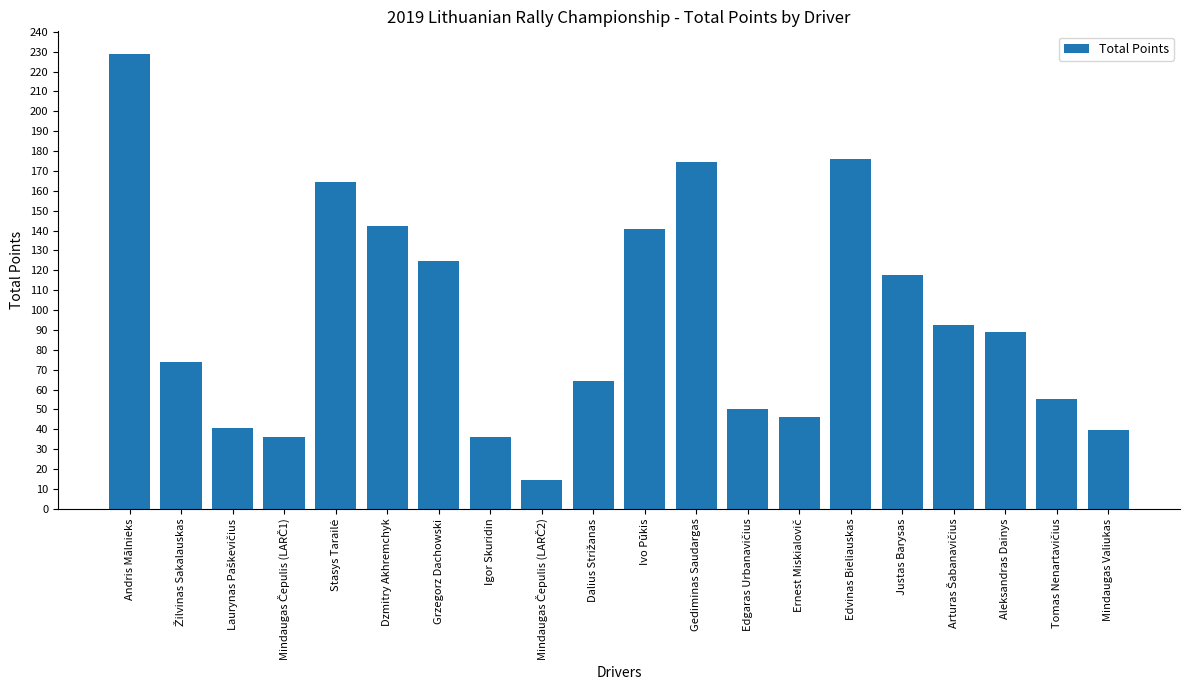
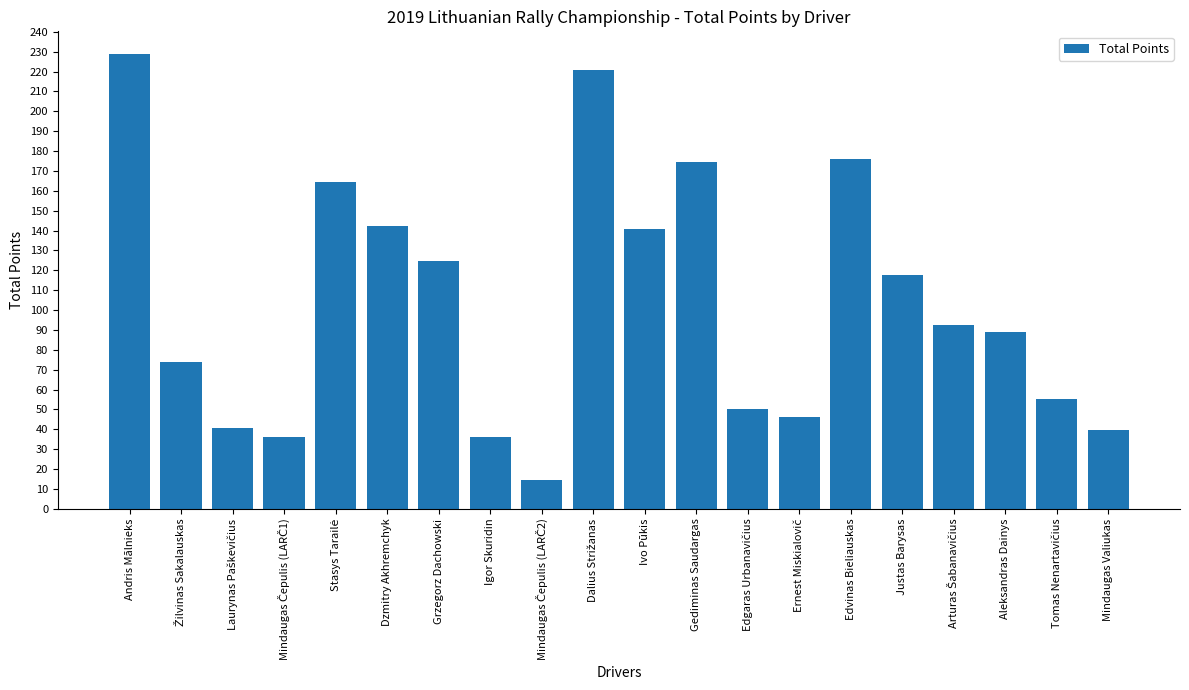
  {
    "Andris Mālnieks": 229,
    "Žilvinas Sakalauskas": 74,
    "Laurynas Paškevičius": 41,
    "Mindaugas Čepulis (LARČ1)": 36,
    "Stasys Tarailė": 164,
    "Dzmitry Akhremchyk": 142,
    "Grzegorz Dachowski": 125,
    "Igor Skuridin": 36,
    "Mindaugas Čepulis (LARČ2)": 14,
-   "Dalius Strižanas": 65,
+   "Dalius Strižanas": 221,
    "Ivo Pūkis": 141,
    "Gediminas Saudargas": 175,
    "Edgaras Urbanavičius": 50,
    "Ernest Miskialovič": 46,
    "Edvinas Bieliauskas": 176,
    "Justas Barysas": 118,
    "Arturas Šabanavičius": 92,
    "Aleksandras Dainys": 89,
    "Tomas Nenartavičius": 55,
    "Mindaugas Valiukas": 40
  }
